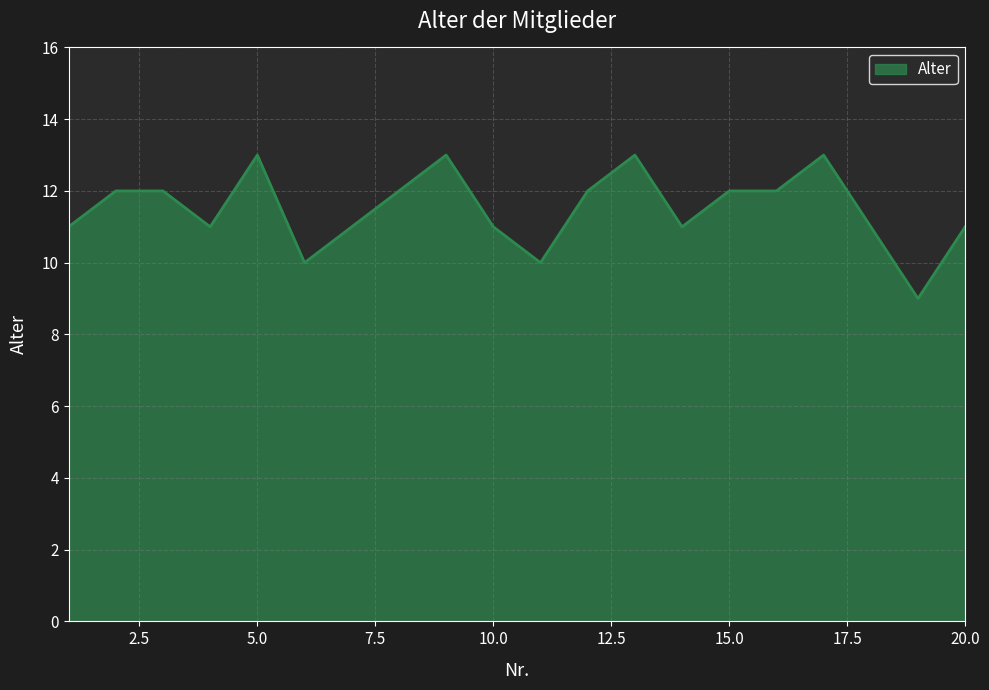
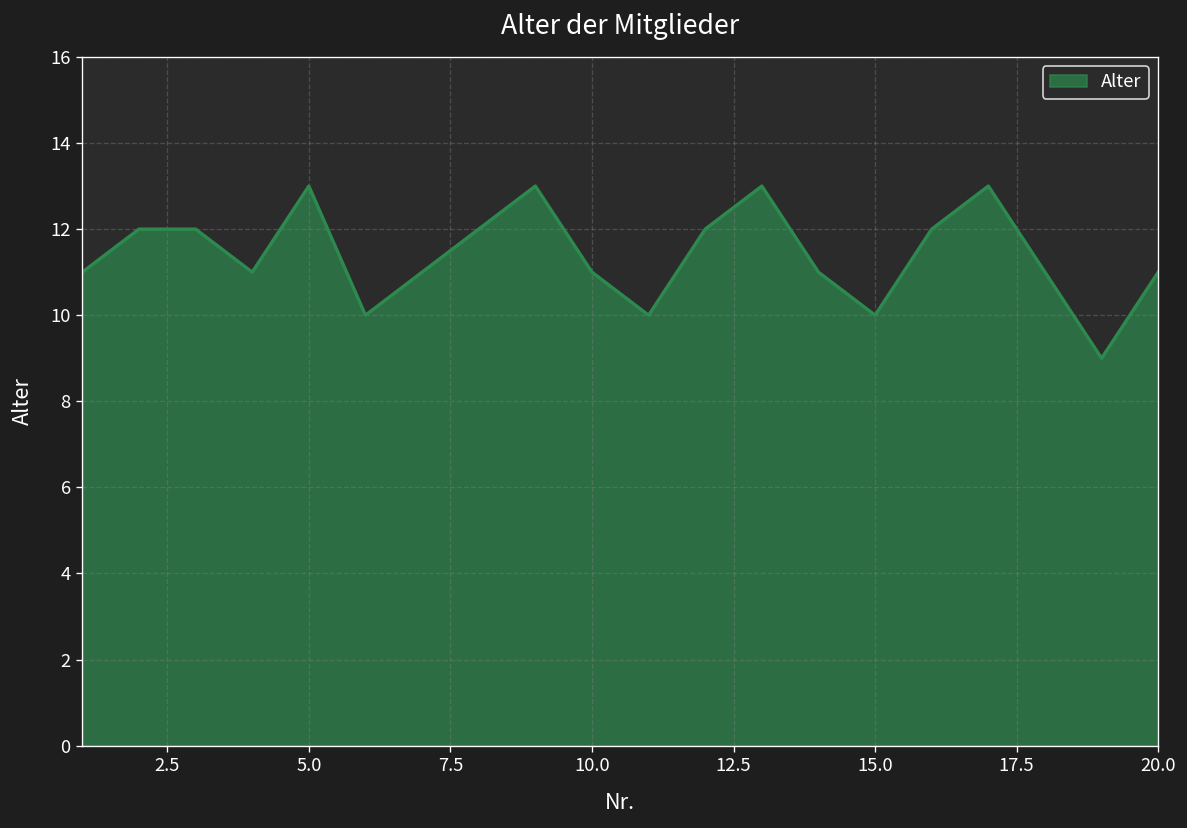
  {
    "5.0": 13,
    "10.0": 11,
-   "15.0": 12,
+   "15.0": 10,
    "20.0": 11
  }
